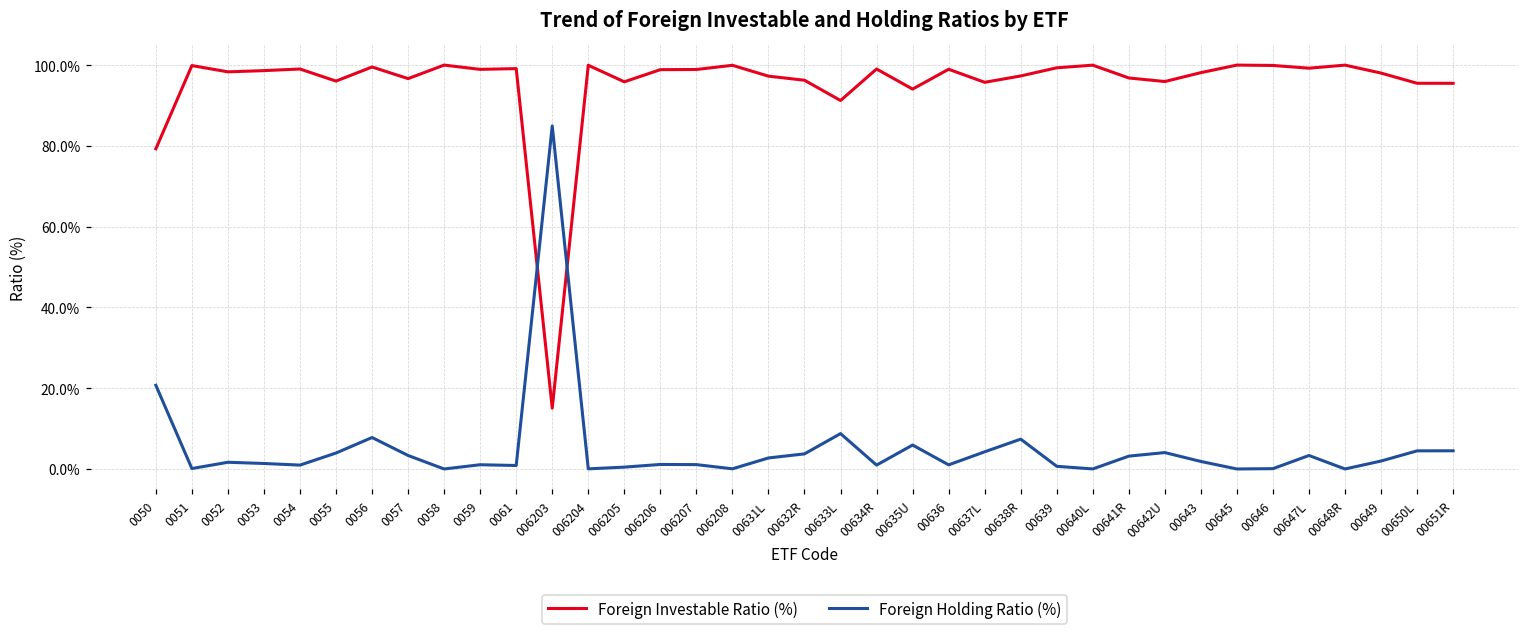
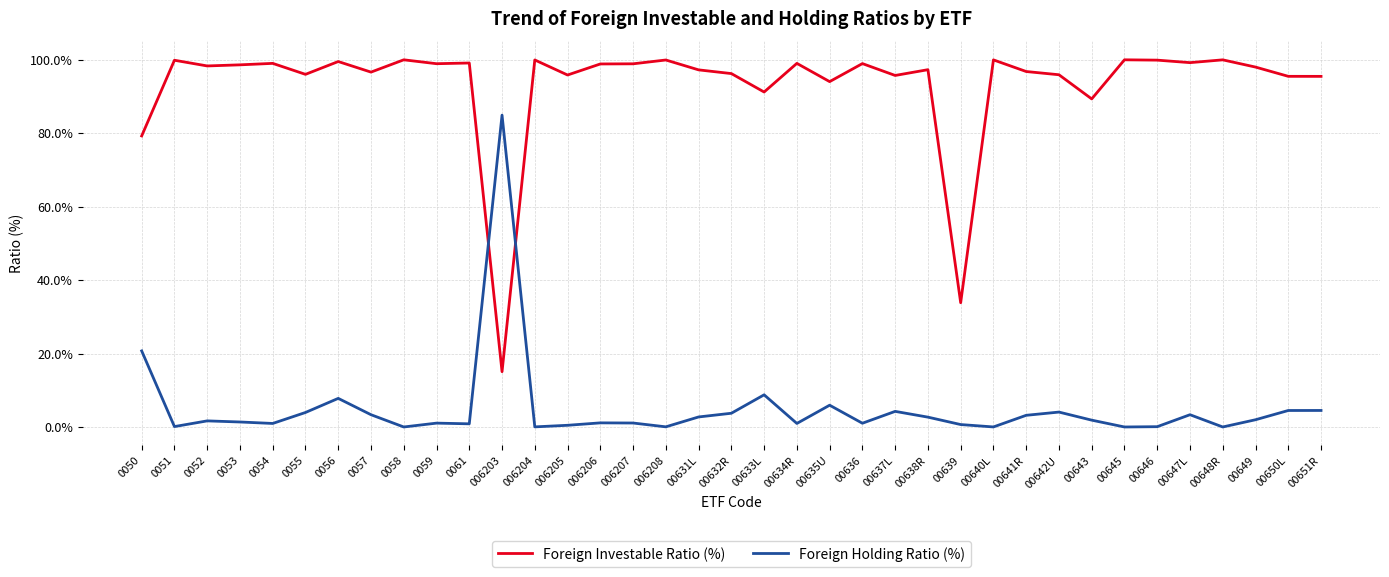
  {
    "Foreign Investable Ratio (%)": {
      "0050": "79%",
      "0051": "100%",
      "0052": "98%",
      "0053": "99%",
      "0054": "99%",
      "0055": "96%",
      "0056": "100%",
      "0057": "97%",
      "0058": "100%",
      "0059": "99%",
      "0061": "99%",
      "006203": "15%",
      "006204": "100%",
      "006205": "96%",
      "006206": "99%",
      "006207": "99%",
      "006208": "100%",
      "00631L": "97%",
      "00632R": "96%",
      "00633L": "91%",
      "00634R": "99%",
      "00635U": "94%",
      "00636": "99%",
      "00637L": "96%",
      "00638R": "97%",
-     "00639": "99%",
+     "00639": "34%",
      "00640L": "100%",
      "00641R": "97%",
      "00642U": "96%",
-     "00643": "98%",
+     "00643": "89%",
      "00645": "100%",
      "00646": "100%",
      "00647L": "99%",
      "00648R": "100%",
      "00649": "98%",
      "00650L": "96%",
      "00651R": "95%"
    },
    "Foreign Holding Ratio (%)": {
      "0050": "21%",
      "0051": "0%",
      "0052": "2%",
      "0053": "1%",
      "0054": "1%",
      "0055": "4%",
      "0056": "8%",
      "0057": "3%",
      "0058": "0%",
      "0059": "1%",
      "0061": "1%",
      "006203": "85%",
      "006204": "0%",
      "006205": "0%",
      "006206": "1%",
      "006207": "1%",
      "006208": "0%",
      "00631L": "3%",
      "00632R": "4%",
      "00633L": "9%",
      "00634R": "1%",
      "00635U": "6%",
      "00636": "1%",
      "00637L": "4%",
-     "00638R": "7%",
+     "00638R": "3%",
      "00639": "1%",
      "00640L": "0%",
      "00641R": "3%",
      "00642U": "4%",
      "00643": "2%",
      "00645": "0%",
      "00646": "0%",
      "00647L": "3%",
      "00648R": "0%",
      "00649": "2%",
      "00650L": "4%",
      "00651R": "5%"
    }
  }
